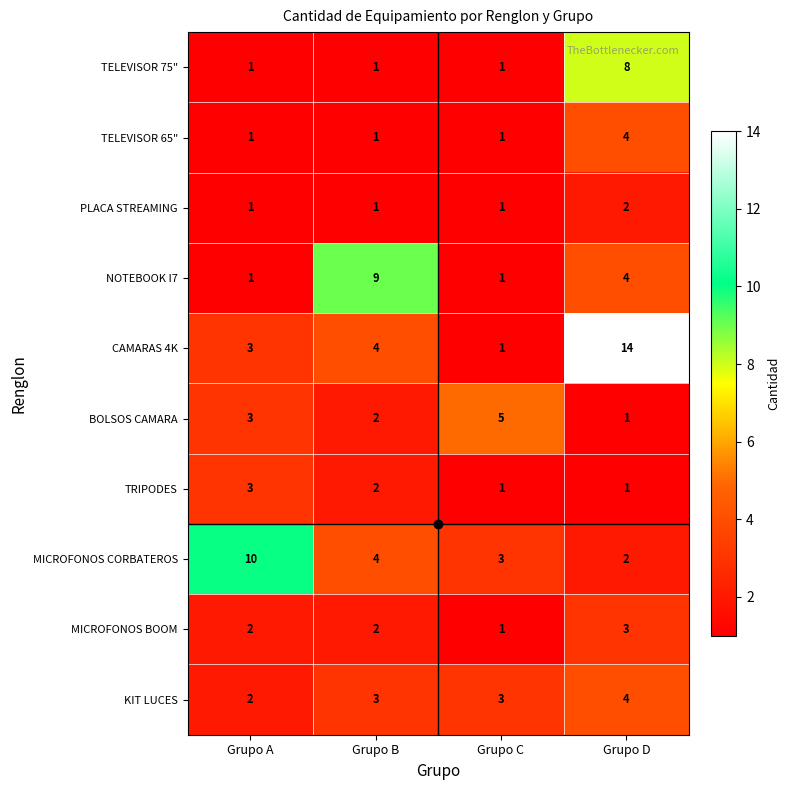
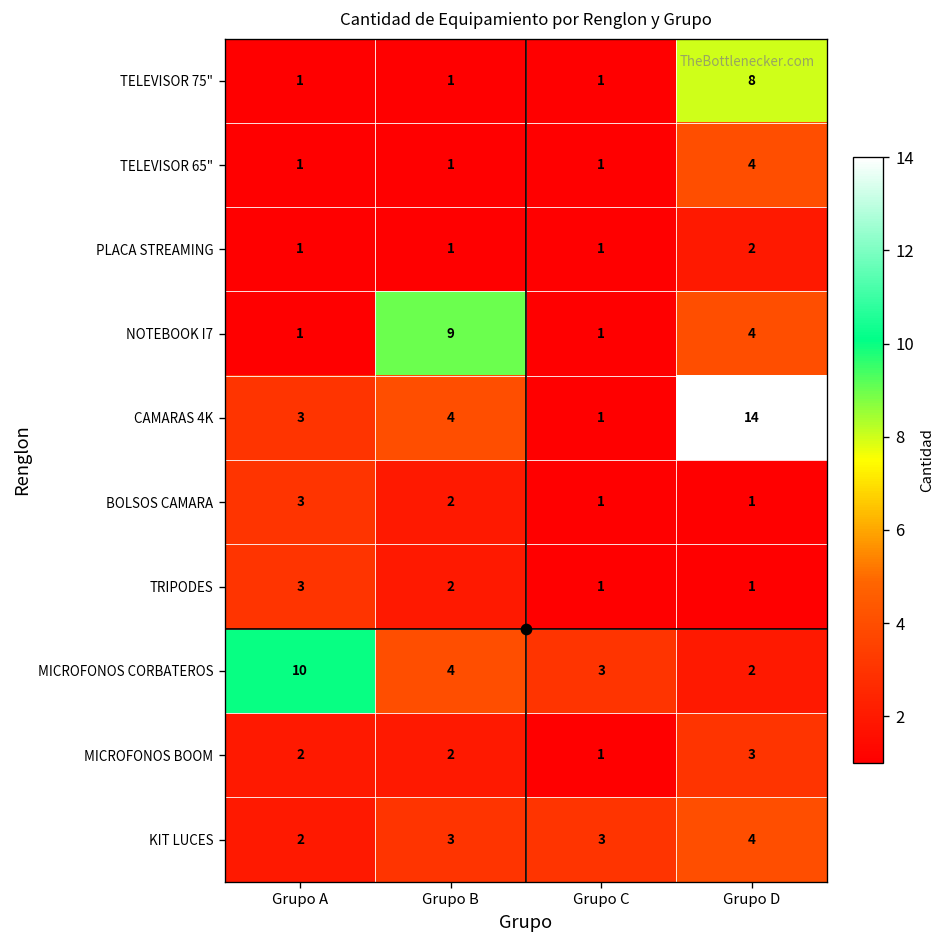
  {
    "TELEVISOR 75\"": {
      "Grupo A": 1,
      "Grupo B": 1,
      "Grupo C": 1
    },
    "TELEVISOR 65\"": {
      "Grupo A": 1,
      "Grupo B": 1,
      "Grupo C": 1,
      "Grupo D": 4
    },
    "PLACA STREAMING": {
      "Grupo A": 1,
      "Grupo B": 1,
      "Grupo C": 1,
      "Grupo D": 2
    },
    "NOTEBOOK I7": {
      "Grupo A": 1,
      "Grupo B": 9,
      "Grupo C": 1,
      "Grupo D": 4
    },
    "CAMARAS 4K": {
      "Grupo A": 3,
      "Grupo B": 4,
      "Grupo C": 1,
      "Grupo D": 14
    },
    "BOLSOS CAMARA": {
      "Grupo A": 3,
      "Grupo B": 2,
-     "Grupo C": 5,
+     "Grupo C": 1,
      "Grupo D": 1
    },
    "TRIPODES": {
      "Grupo A": 3,
      "Grupo B": 2,
      "Grupo C": 1,
      "Grupo D": 1
    },
    "MICROFONOS CORBATEROS": {
      "Grupo A": 10,
      "Grupo B": 4,
      "Grupo C": 3,
      "Grupo D": 2
    },
    "MICROFONOS BOOM": {
      "Grupo A": 2,
      "Grupo B": 2,
      "Grupo C": 1,
      "Grupo D": 3
    },
    "KIT LUCES": {
      "Grupo A": 2,
      "Grupo B": 3,
      "Grupo C": 3,
      "Grupo D": 4
    }
  }
